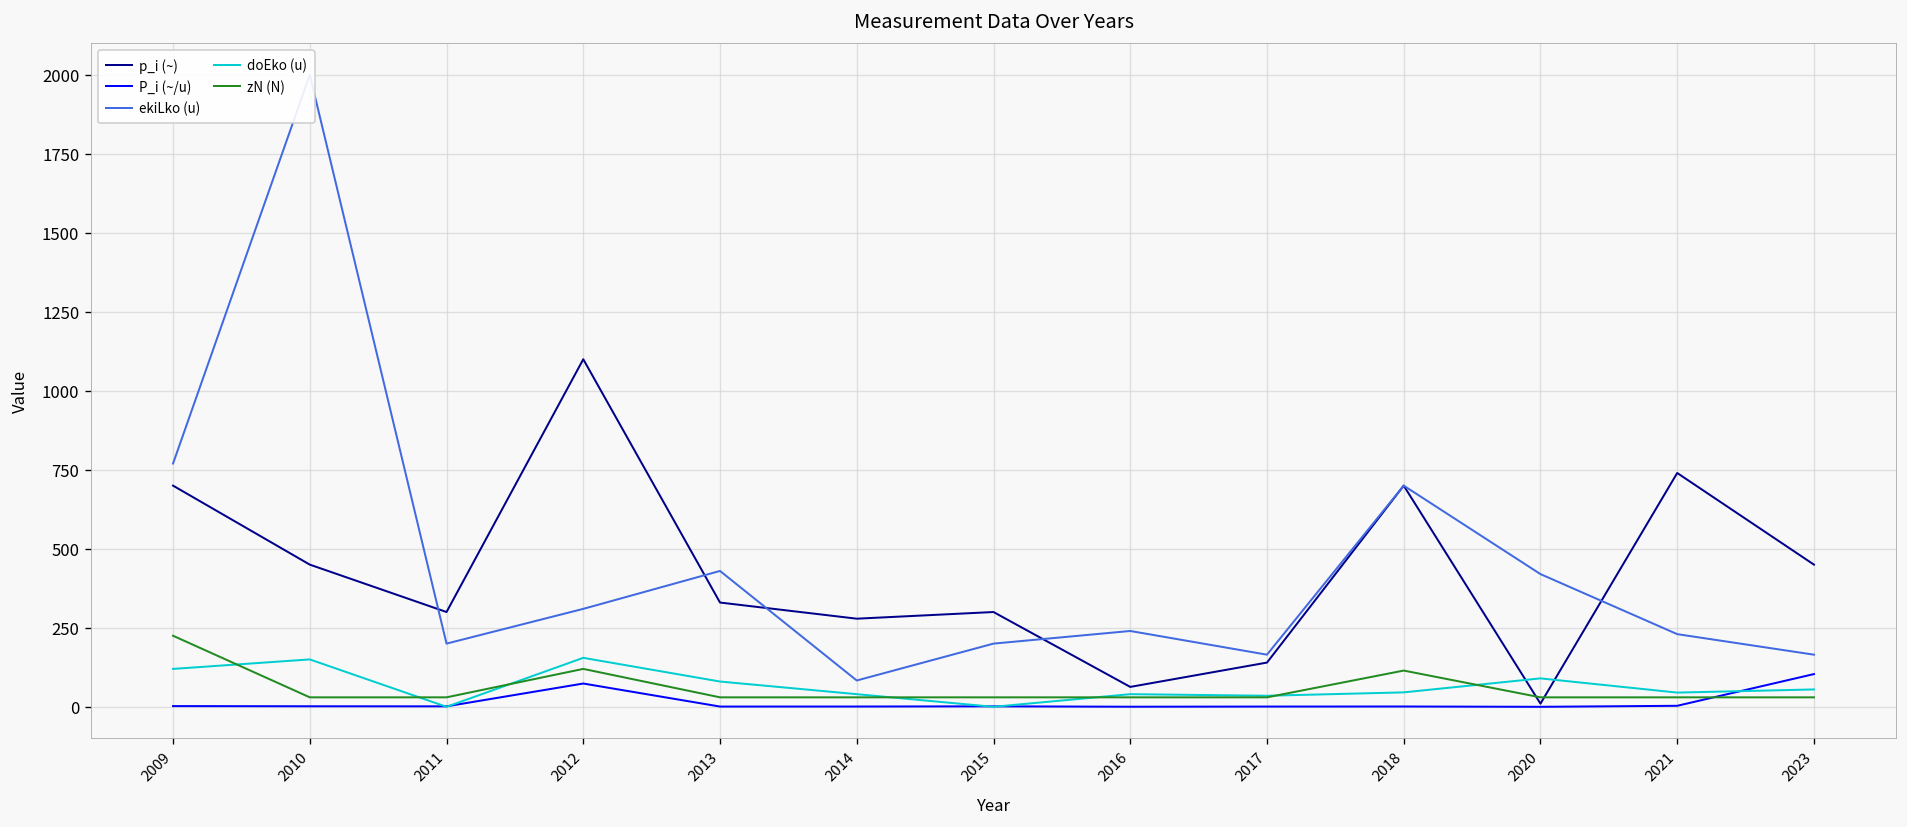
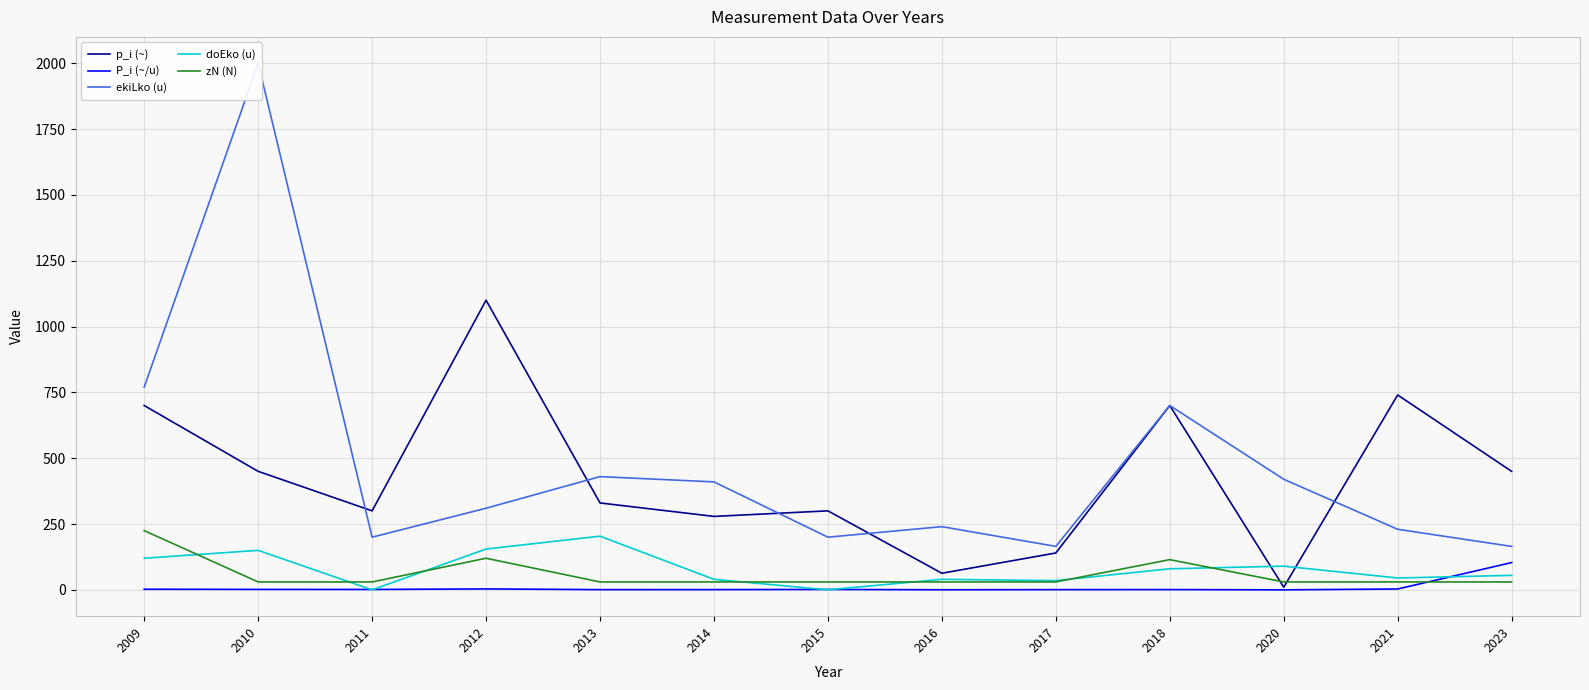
  {
    "p_i (~)": {
      "2009": 700,
      "2010": 450,
      "2011": 300,
      "2012": 1100,
      "2013": 330,
      "2014": 280,
      "2015": 300,
      "2016": 60,
      "2017": 140,
      "2020": 10,
      "2021": 740,
      "2023": 450
    },
    "P_i (~/u)": {
      "2009": 0,
      "2010": 0,
-     "2012": 70,
+     "2012": 0,
      "2013": 0,
      "2014": 0,
      "2016": 0,
      "2017": 0,
      "2018": 0,
      "2020": 0,
      "2021": 0,
      "2023": 100
    },
    "ekiLko (u)": {
      "2009": 770,
      "2011": 200,
      "2012": 310,
      "2013": 430,
-     "2014": 80,
+     "2014": 410,
      "2015": 200,
      "2016": 240,
      "2017": 170,
      "2020": 420,
      "2021": 230,
      "2023": 170
    },
    "doEko (u)": {
      "2009": 120,
      "2010": 150,
      "2012": 160,
-     "2013": 80,
+     "2013": 200,
      "2014": 40,
      "2016": 40,
-     "2018": 50,
+     "2018": 80,
      "2020": 90,
      "2021": 50,
      "2023": 60
    },
    "zN (N)": {
      "2009": 220,
      "2010": 30,
      "2011": 30,
      "2012": 120,
      "2013": 30,
      "2014": 30,
      "2015": 30,
      "2016": 30,
      "2018": 110,
      "2020": 30,
      "2021": 30,
      "2023": 30
    }
  }
